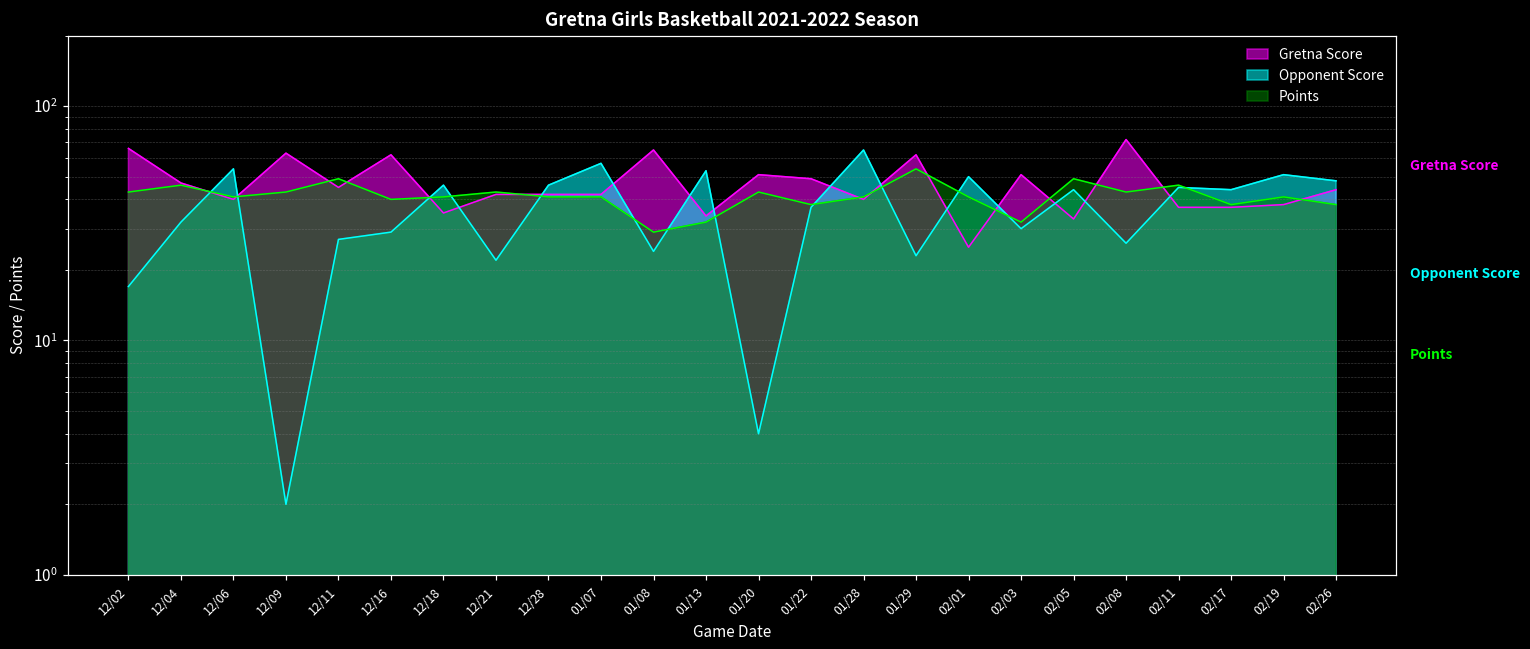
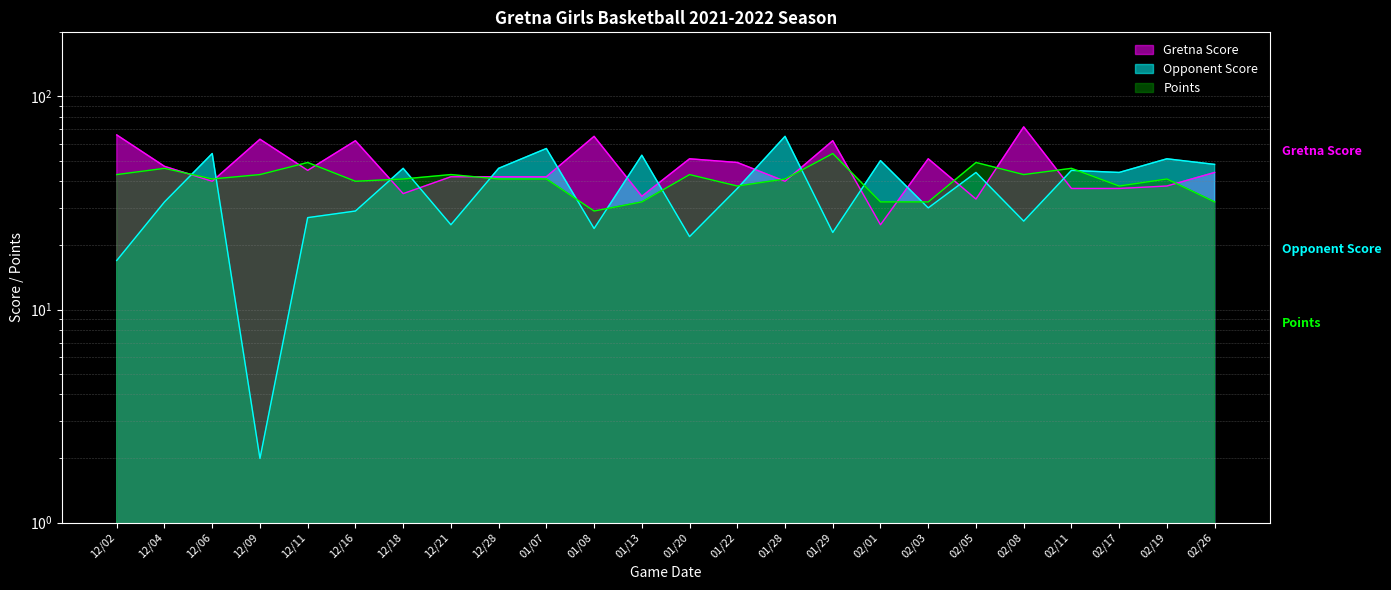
  {
    "Gretna Score": {
      "12/02": 66,
      "12/09": 63,
      "12/11": 45,
      "12/16": 62,
      "12/18": 35,
      "01/08": 65,
      "01/13": 34,
      "01/20": 51,
      "01/22": 49,
      "01/29": 62,
      "02/01": 25,
      "02/03": 51,
      "02/05": 33,
      "02/08": 72,
      "02/11": 37,
      "02/19": 38,
      "02/26": 44
    },
    "Opponent Score": {
      "12/02": 17,
      "12/04": 32,
      "12/06": 54,
      "12/09": 2,
      "12/11": 27,
      "12/16": 29,
      "12/18": 46,
-     "12/21": 22,
+     "12/21": 25,
      "12/28": 46,
      "01/07": 57,
      "01/08": 24,
      "01/13": 53,
-     "01/20": 4,
+     "01/20": 22,
      "01/28": 65,
      "01/29": 23,
      "02/01": 50,
      "02/03": 30,
      "02/05": 44,
      "02/08": 26,
      "02/17": 44,
      "02/19": 51,
      "02/26": 48
    },
    "Points": {
      "12/02": 43,
      "12/09": 43,
      "12/11": 49,
      "12/16": 40,
      "12/18": 41,
      "01/08": 29,
      "01/13": 32,
      "01/20": 43,
      "01/29": 54,
-     "02/01": 41,
+     "02/01": 32,
      "02/03": 32,
      "02/05": 49,
      "02/08": 43,
      "02/19": 41,
-     "02/26": 38
+     "02/26": 32
    }
  }
